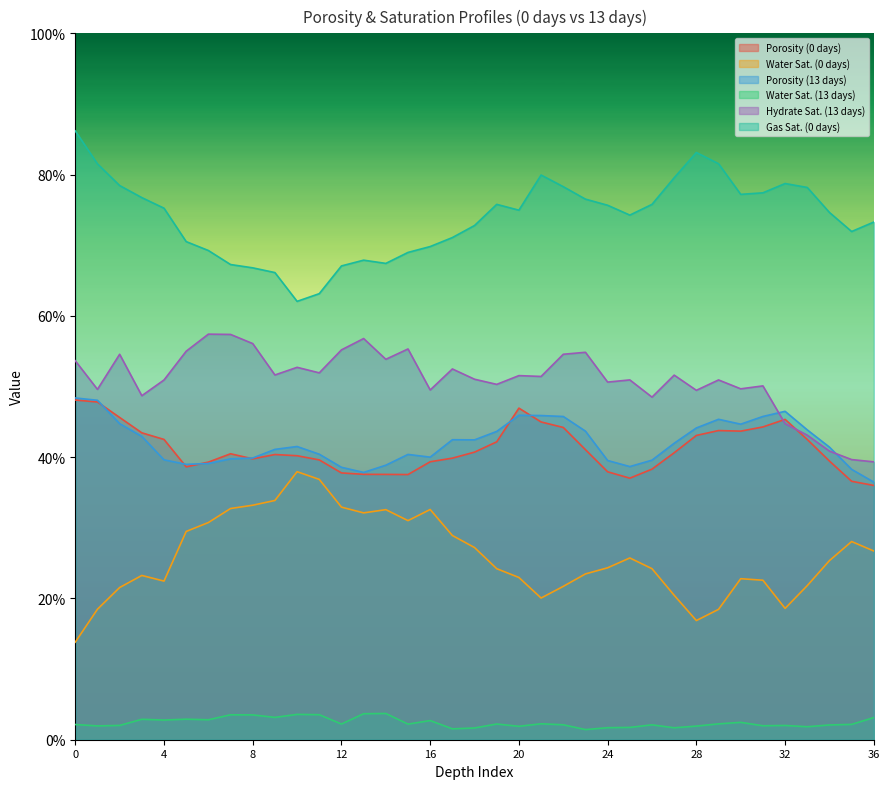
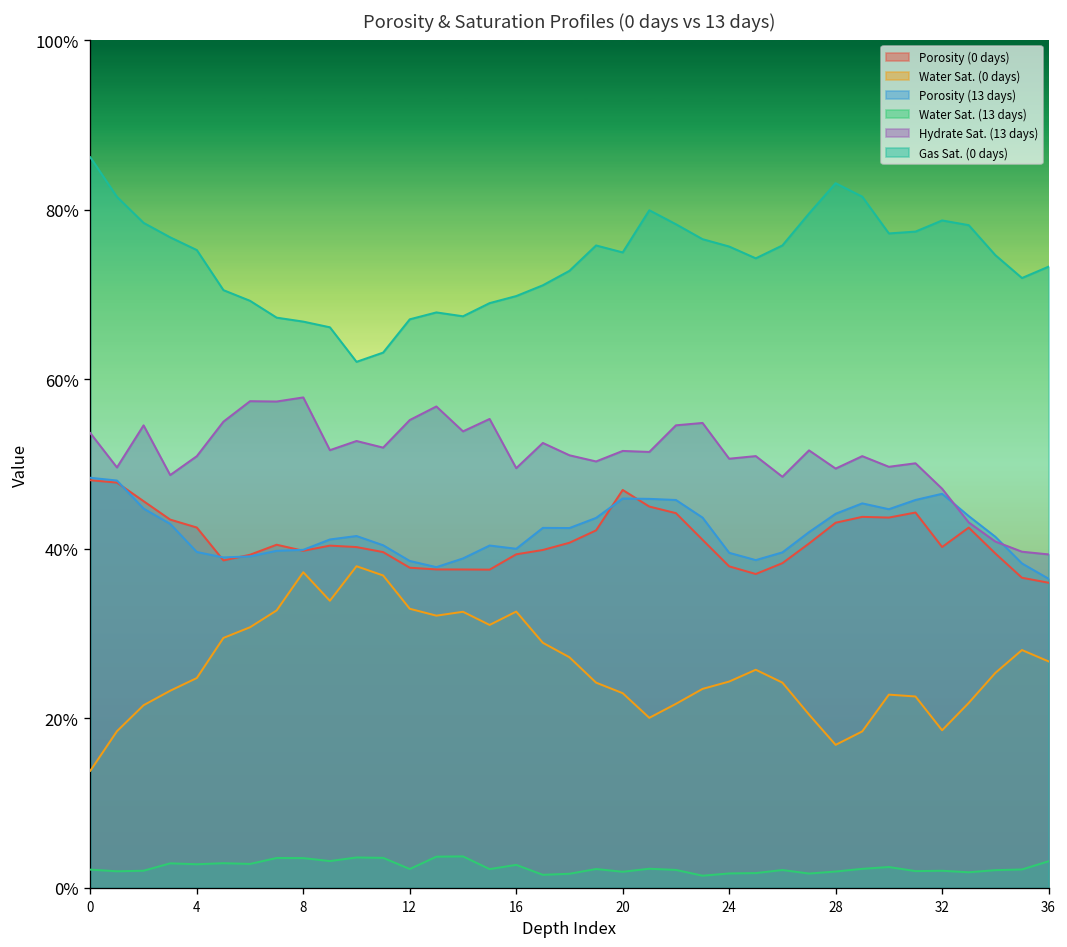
  {
    "Porosity (0 days)": {
      "4": "43%",
      "12": "38%",
      "16": "39%",
      "20": "47%",
      "24": "38%",
      "28": "43%",
-     "32": "45%",
+     "32": "40%",
      "36": "36%"
    },
    "Water Sat. (0 days)": {
      "0": "14%",
-     "4": "22%",
-     "8": "33%",
+     "4": "25%",
+     "8": "37%",
      "12": "33%",
      "16": "33%",
      "20": "23%",
      "24": "24%",
      "28": "17%",
      "32": "19%",
      "36": "27%"
    },
    "Hydrate Sat. (13 days)": {
      "0": "54%",
      "4": "51%",
-     "8": "56%",
+     "8": "58%",
      "12": "55%",
      "16": "50%",
      "20": "52%",
      "24": "51%",
      "28": "49%",
-     "32": "45%",
+     "32": "47%",
      "36": "39%"
    }
  }
